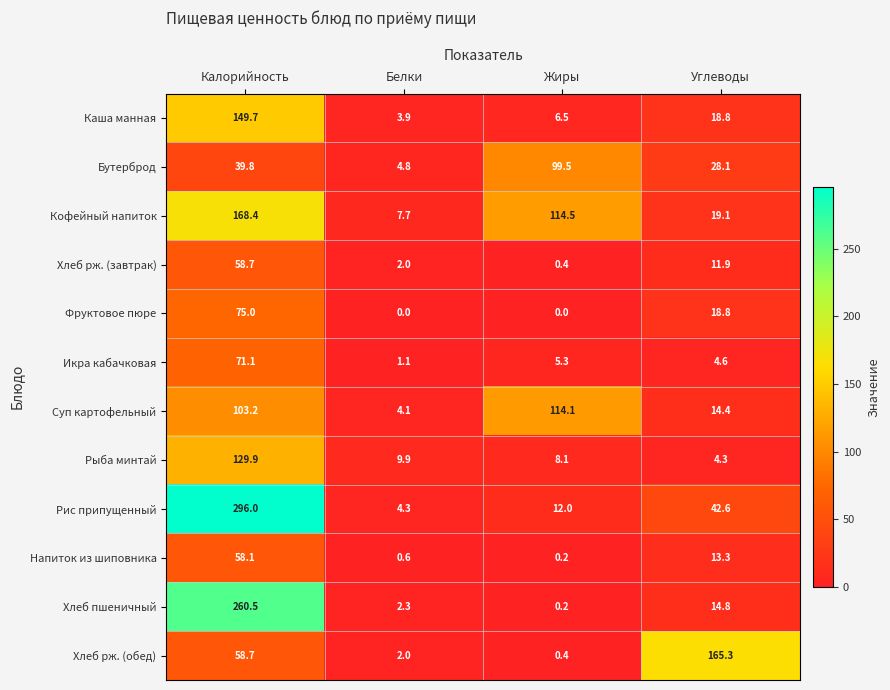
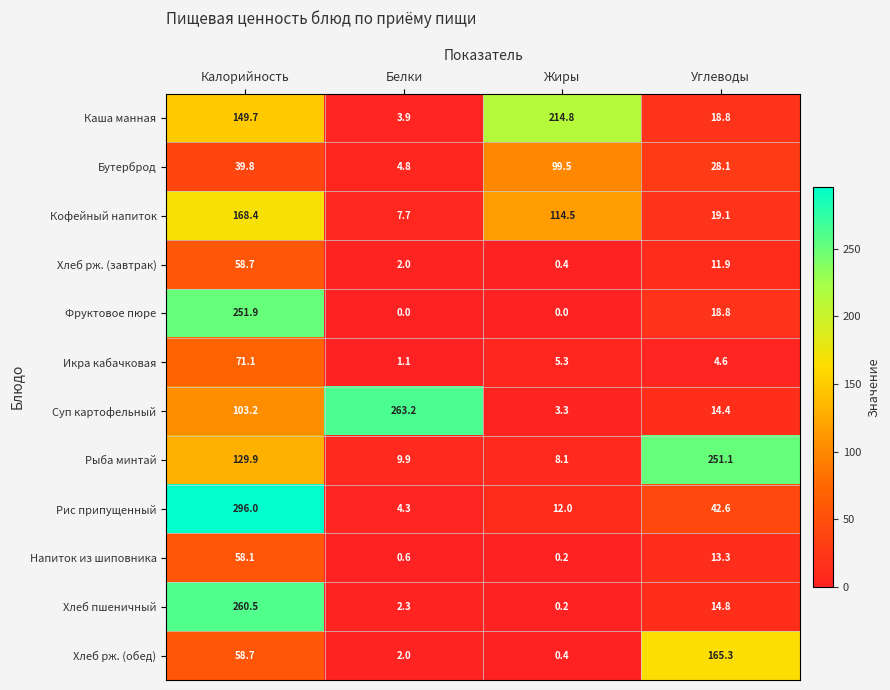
  {
    "Каша манная": {
      "Калорийность": 149.7,
      "Белки": 3.9,
-     "Жиры": 6.5,
+     "Жиры": 214.8,
      "Углеводы": 18.8
    },
    "Бутерброд": {
      "Калорийность": 39.8,
      "Белки": 4.8,
      "Жиры": 99.5,
      "Углеводы": 28.1
    },
    "Кофейный напиток": {
      "Калорийность": 168.4,
      "Белки": 7.7,
      "Жиры": 114.5,
      "Углеводы": 19.1
    },
    "Хлеб рж. (завтрак)": {
      "Калорийность": 58.7,
      "Белки": 2.0,
      "Жиры": 0.4,
      "Углеводы": 11.9
    },
    "Фруктовое пюре": {
-     "Калорийность": 75.0,
+     "Калорийность": 251.9,
      "Белки": 0.0,
      "Жиры": 0.0,
      "Углеводы": 18.8
    },
    "Икра кабачковая": {
      "Калорийность": 71.1,
      "Белки": 1.1,
      "Жиры": 5.3,
      "Углеводы": 4.6
    },
    "Суп картофельный": {
      "Калорийность": 103.2,
-     "Белки": 4.1,
-     "Жиры": 114.1,
+     "Белки": 263.2,
+     "Жиры": 3.3,
      "Углеводы": 14.4
    },
    "Рыба минтай": {
      "Калорийность": 129.9,
      "Белки": 9.9,
      "Жиры": 8.1,
-     "Углеводы": 4.3
+     "Углеводы": 251.1
    },
    "Рис припущенный": {
      "Калорийность": 296.0,
      "Белки": 4.3,
      "Жиры": 12.0,
      "Углеводы": 42.6
    },
    "Напиток из шиповника": {
      "Калорийность": 58.1,
      "Белки": 0.6,
      "Жиры": 0.2,
      "Углеводы": 13.3
    },
    "Хлеб пшеничный": {
      "Калорийность": 260.5,
      "Белки": 2.3,
      "Жиры": 0.2,
      "Углеводы": 14.8
    },
    "Хлеб рж. (обед)": {
      "Калорийность": 58.7,
      "Белки": 2.0,
      "Жиры": 0.4,
      "Углеводы": 165.3
    }
  }
